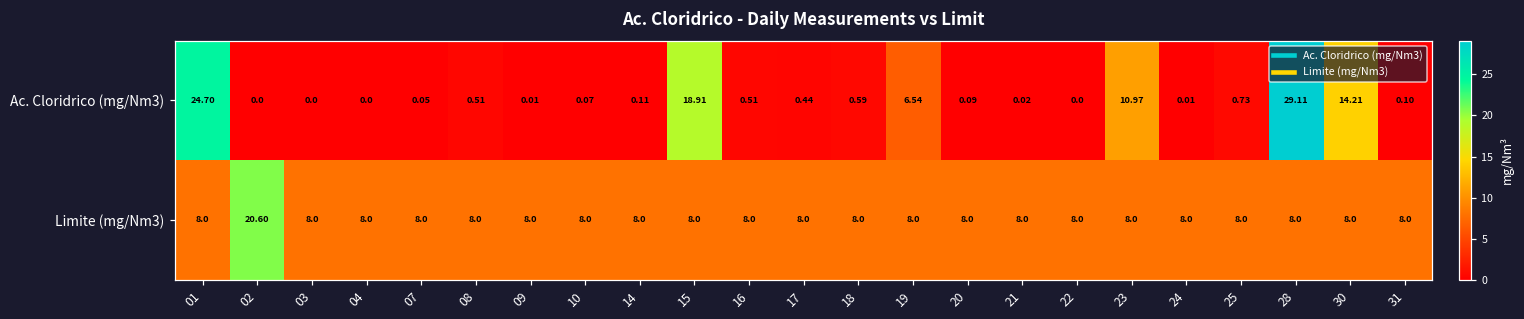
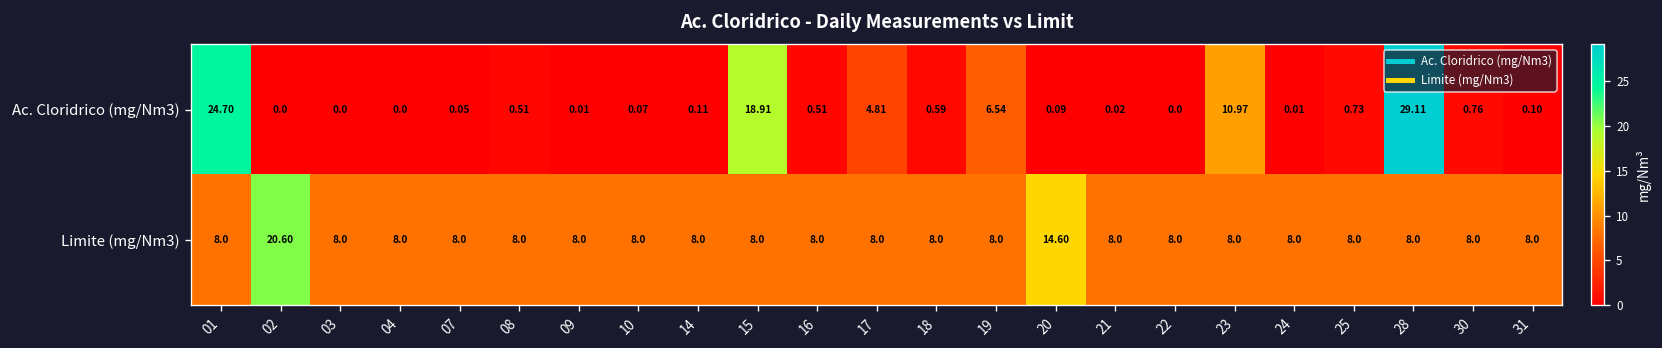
  {
    "Ac. Cloridrico (mg/Nm3)": {
      "01": 24.70,
      "02": 0.0,
      "03": 0.0,
      "04": 0.0,
      "07": 0.05,
      "08": 0.51,
      "09": 0.01,
      "10": 0.07,
      "14": 0.11,
      "15": 18.91,
      "16": 0.51,
-     "17": 0.44,
+     "17": 4.81,
      "18": 0.59,
      "19": 6.54,
      "20": 0.09,
      "21": 0.02,
      "22": 0.0,
      "23": 10.97,
      "24": 0.01,
      "25": 0.73,
      "28": 29.11,
-     "30": 14.21,
+     "30": 0.76,
      "31": 0.10
    },
    "Limite (mg/Nm3)": {
      "01": 8.0,
      "02": 20.60,
      "03": 8.0,
      "04": 8.0,
      "07": 8.0,
      "08": 8.0,
      "09": 8.0,
      "10": 8.0,
      "14": 8.0,
      "15": 8.0,
      "16": 8.0,
      "17": 8.0,
      "18": 8.0,
      "19": 8.0,
-     "20": 8.0,
+     "20": 14.60,
      "21": 8.0,
      "22": 8.0,
      "23": 8.0,
      "24": 8.0,
      "25": 8.0,
      "28": 8.0,
      "30": 8.0,
      "31": 8.0
    }
  }
